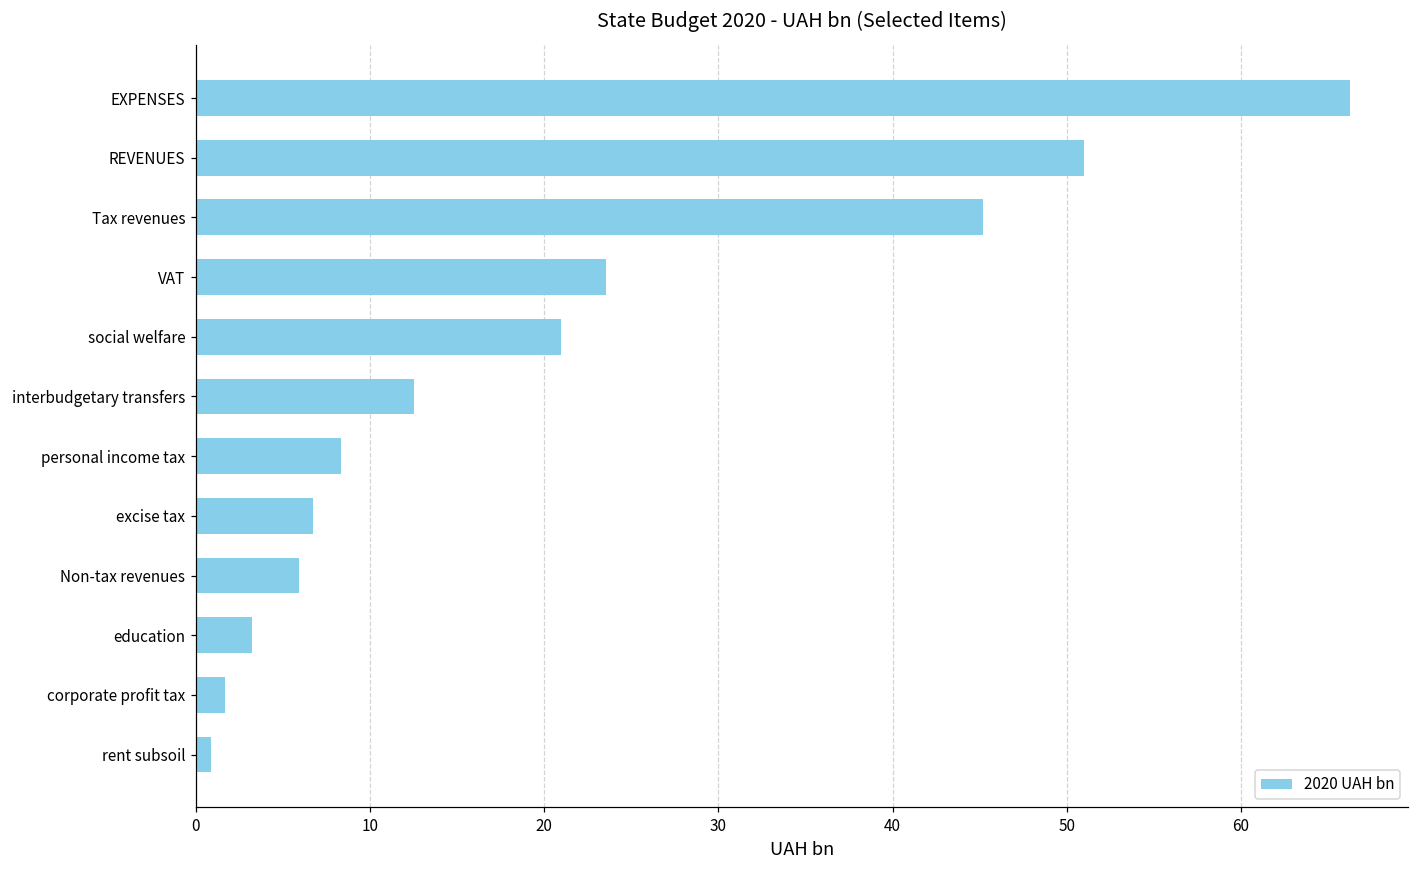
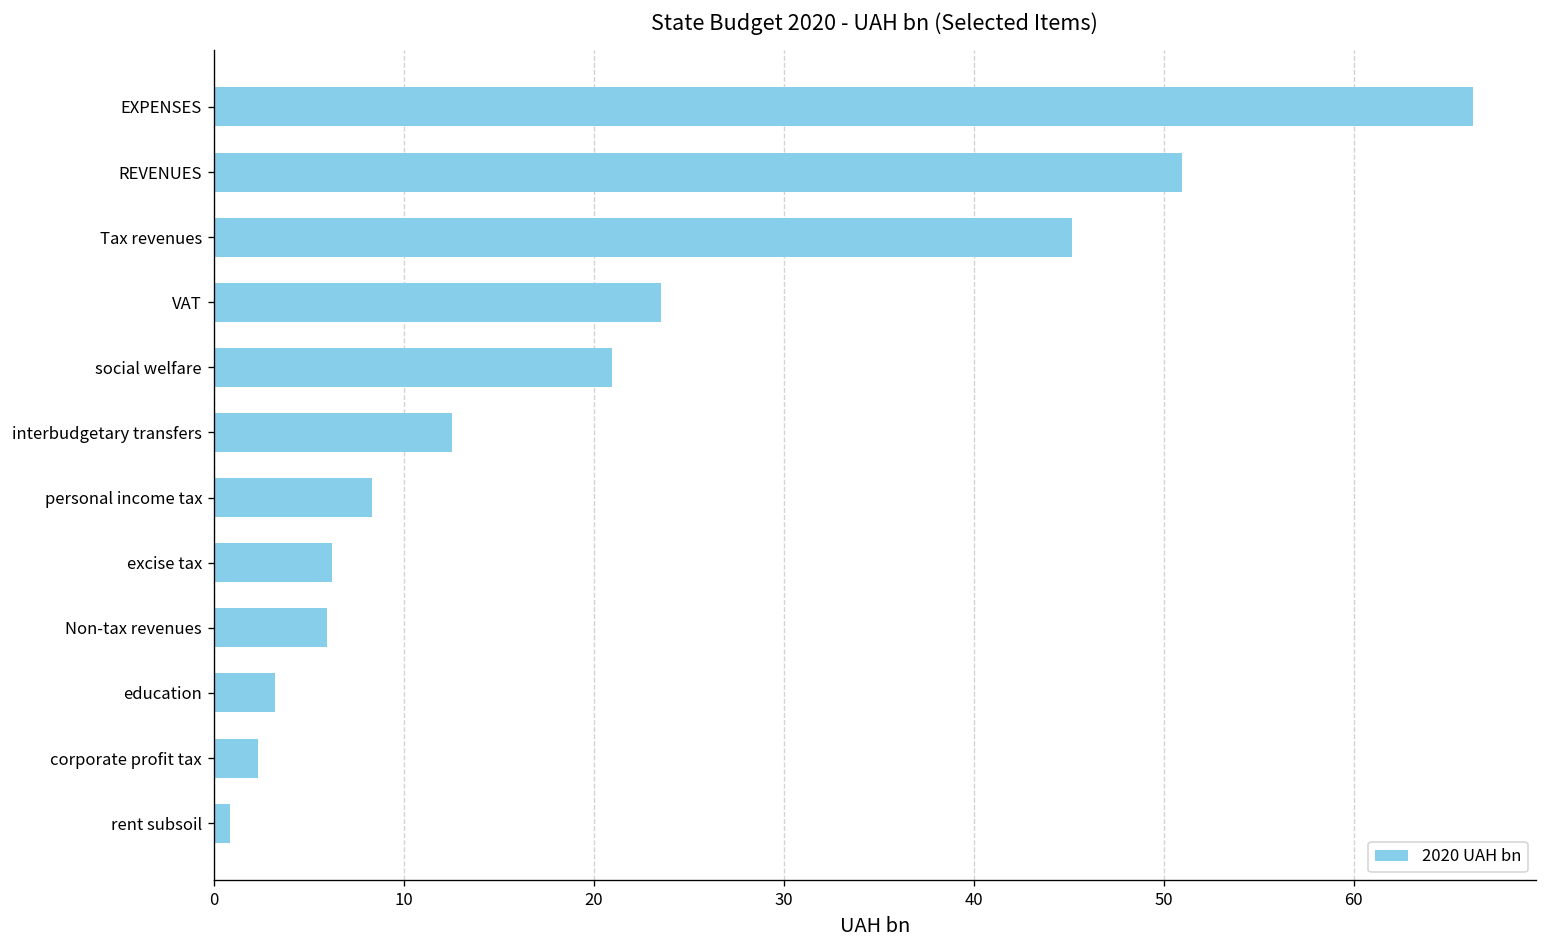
  {
    "EXPENSES": 66.3,
    "REVENUES": 51.0,
    "Tax revenues": 45.2,
    "VAT": 23.5,
    "social welfare": 21.0,
    "interbudgetary transfers": 12.5,
    "personal income tax": 8.3,
-   "excise tax": 6.7,
+   "excise tax": 6.2,
    "Non-tax revenues": 5.9,
    "education": 3.2,
-   "corporate profit tax": 1.6,
+   "corporate profit tax": 2.3,
    "rent subsoil": 0.9
  }
